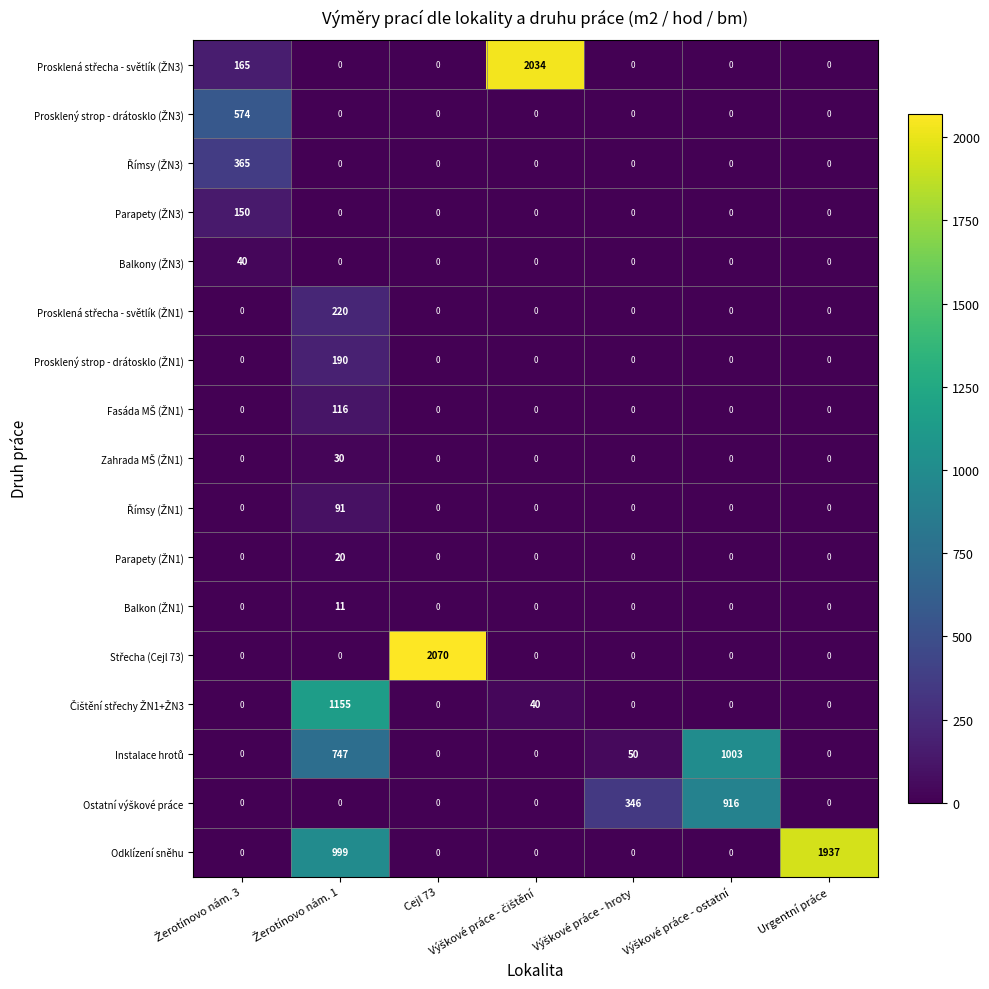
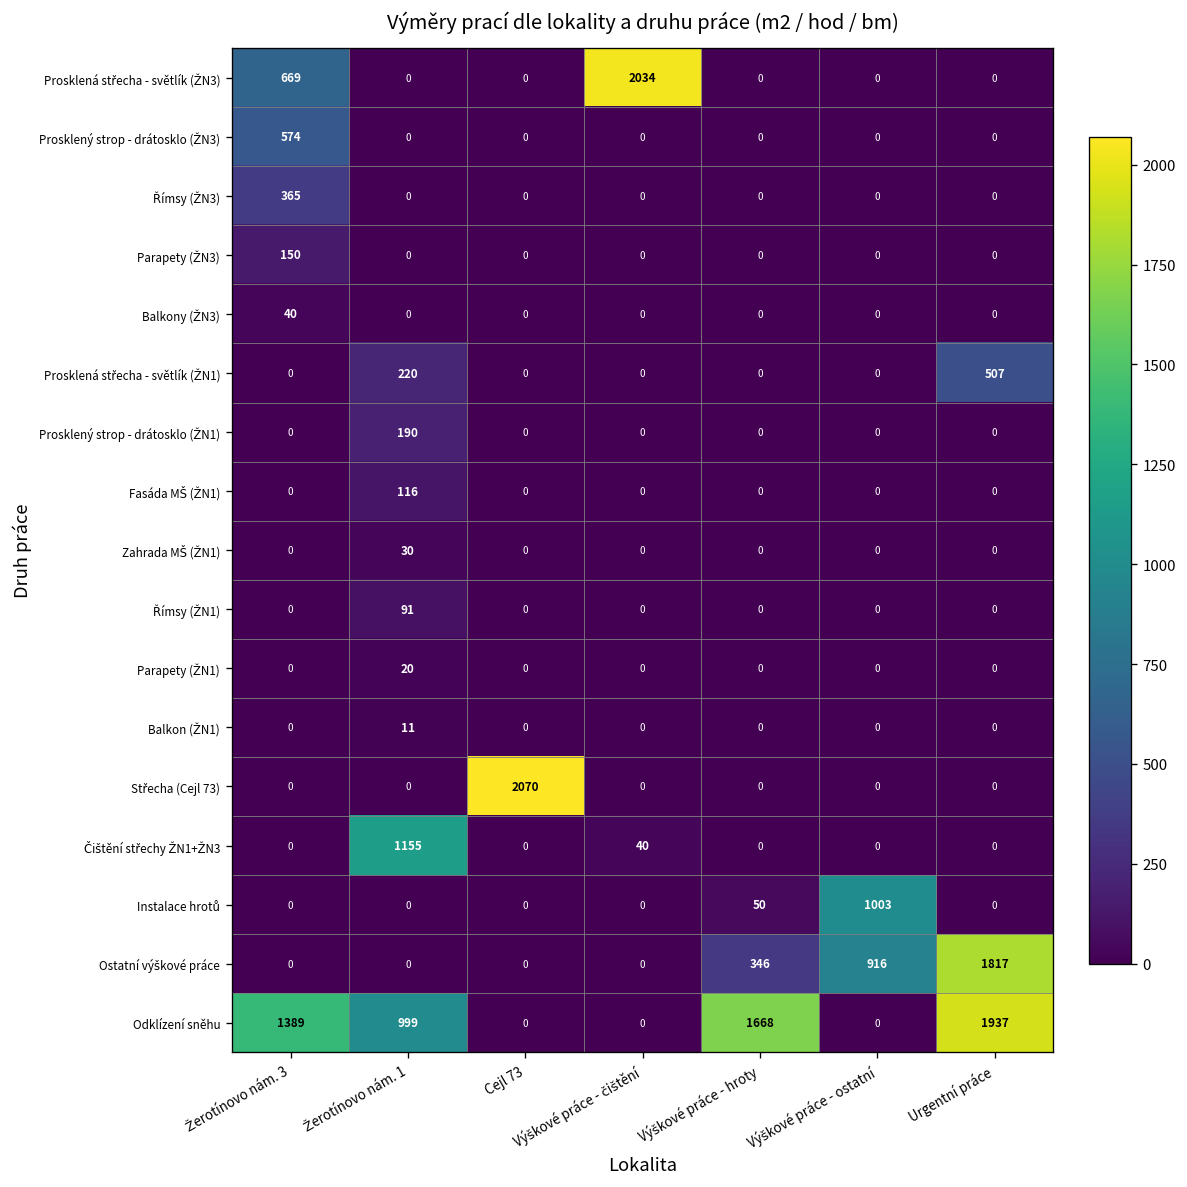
  {
    "Prosklená střecha - světlík (ŽN3)": {
-     "Žerotínovo nám. 3": 165,
+     "Žerotínovo nám. 3": 669,
      "Žerotínovo nám. 1": 0,
      "Cejl 73": 0,
      "Výškové práce - čištění": 2034,
      "Výškové práce - hroty": 0,
      "Výškové práce - ostatní": 0,
      "Urgentní práce": 0
    },
    "Prosklený strop - drátosklo (ŽN3)": {
      "Žerotínovo nám. 3": 574,
      "Žerotínovo nám. 1": 0,
      "Cejl 73": 0,
      "Výškové práce - čištění": 0,
      "Výškové práce - hroty": 0,
      "Výškové práce - ostatní": 0,
      "Urgentní práce": 0
    },
    "Římsy (ŽN3)": {
      "Žerotínovo nám. 3": 365,
      "Žerotínovo nám. 1": 0,
      "Cejl 73": 0,
      "Výškové práce - čištění": 0,
      "Výškové práce - hroty": 0,
      "Výškové práce - ostatní": 0,
      "Urgentní práce": 0
    },
    "Parapety (ŽN3)": {
      "Žerotínovo nám. 3": 150,
      "Žerotínovo nám. 1": 0,
      "Cejl 73": 0,
      "Výškové práce - čištění": 0,
      "Výškové práce - hroty": 0,
      "Výškové práce - ostatní": 0,
      "Urgentní práce": 0
    },
    "Balkony (ŽN3)": {
      "Žerotínovo nám. 3": 40,
      "Žerotínovo nám. 1": 0,
      "Cejl 73": 0,
      "Výškové práce - čištění": 0,
      "Výškové práce - hroty": 0,
      "Výškové práce - ostatní": 0,
      "Urgentní práce": 0
    },
    "Prosklená střecha - světlík (ŽN1)": {
      "Žerotínovo nám. 3": 0,
      "Žerotínovo nám. 1": 220,
      "Cejl 73": 0,
      "Výškové práce - čištění": 0,
      "Výškové práce - hroty": 0,
      "Výškové práce - ostatní": 0,
-     "Urgentní práce": 0
+     "Urgentní práce": 507
    },
    "Prosklený strop - drátosklo (ŽN1)": {
      "Žerotínovo nám. 3": 0,
      "Žerotínovo nám. 1": 190,
      "Cejl 73": 0,
      "Výškové práce - čištění": 0,
      "Výškové práce - hroty": 0,
      "Výškové práce - ostatní": 0,
      "Urgentní práce": 0
    },
    "Fasáda MŠ (ŽN1)": {
      "Žerotínovo nám. 3": 0,
      "Žerotínovo nám. 1": 116,
      "Cejl 73": 0,
      "Výškové práce - čištění": 0,
      "Výškové práce - hroty": 0,
      "Výškové práce - ostatní": 0,
      "Urgentní práce": 0
    },
    "Zahrada MŠ (ŽN1)": {
      "Žerotínovo nám. 3": 0,
      "Žerotínovo nám. 1": 30,
      "Cejl 73": 0,
      "Výškové práce - čištění": 0,
      "Výškové práce - hroty": 0,
      "Výškové práce - ostatní": 0,
      "Urgentní práce": 0
    },
    "Římsy (ŽN1)": {
      "Žerotínovo nám. 3": 0,
      "Žerotínovo nám. 1": 91,
      "Cejl 73": 0,
      "Výškové práce - čištění": 0,
      "Výškové práce - hroty": 0,
      "Výškové práce - ostatní": 0,
      "Urgentní práce": 0
    },
    "Parapety (ŽN1)": {
      "Žerotínovo nám. 3": 0,
      "Žerotínovo nám. 1": 20,
      "Cejl 73": 0,
      "Výškové práce - čištění": 0,
      "Výškové práce - hroty": 0,
      "Výškové práce - ostatní": 0,
      "Urgentní práce": 0
    },
    "Balkon (ŽN1)": {
      "Žerotínovo nám. 3": 0,
      "Žerotínovo nám. 1": 11,
      "Cejl 73": 0,
      "Výškové práce - čištění": 0,
      "Výškové práce - hroty": 0,
      "Výškové práce - ostatní": 0,
      "Urgentní práce": 0
    },
    "Střecha (Cejl 73)": {
      "Žerotínovo nám. 3": 0,
      "Žerotínovo nám. 1": 0,
      "Cejl 73": 2070,
      "Výškové práce - čištění": 0,
      "Výškové práce - hroty": 0,
      "Výškové práce - ostatní": 0,
      "Urgentní práce": 0
    },
    "Čištění střechy ŽN1+ŽN3": {
      "Žerotínovo nám. 3": 0,
      "Žerotínovo nám. 1": 1155,
      "Cejl 73": 0,
      "Výškové práce - čištění": 40,
      "Výškové práce - hroty": 0,
      "Výškové práce - ostatní": 0,
      "Urgentní práce": 0
    },
    "Instalace hrotů": {
      "Žerotínovo nám. 3": 0,
-     "Žerotínovo nám. 1": 747,
+     "Žerotínovo nám. 1": 0,
      "Cejl 73": 0,
      "Výškové práce - čištění": 0,
      "Výškové práce - hroty": 50,
      "Výškové práce - ostatní": 1003,
      "Urgentní práce": 0
    },
    "Ostatní výškové práce": {
      "Žerotínovo nám. 3": 0,
      "Žerotínovo nám. 1": 0,
      "Cejl 73": 0,
      "Výškové práce - čištění": 0,
      "Výškové práce - hroty": 346,
      "Výškové práce - ostatní": 916,
-     "Urgentní práce": 0
+     "Urgentní práce": 1817
    },
    "Odklízení sněhu": {
-     "Žerotínovo nám. 3": 0,
+     "Žerotínovo nám. 3": 1389,
      "Žerotínovo nám. 1": 999,
      "Cejl 73": 0,
      "Výškové práce - čištění": 0,
-     "Výškové práce - hroty": 0,
+     "Výškové práce - hroty": 1668,
      "Výškové práce - ostatní": 0,
      "Urgentní práce": 1937
    }
  }
